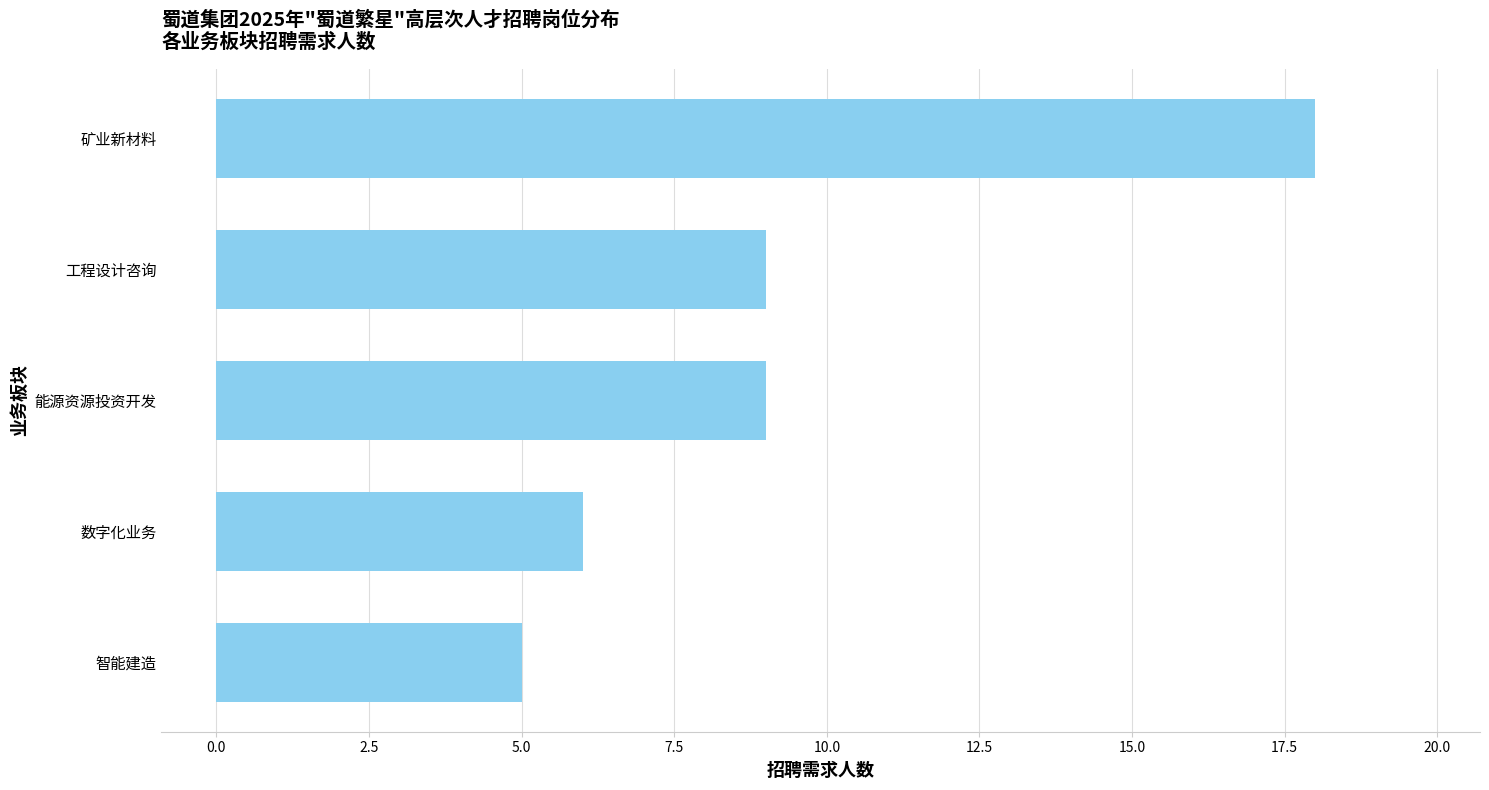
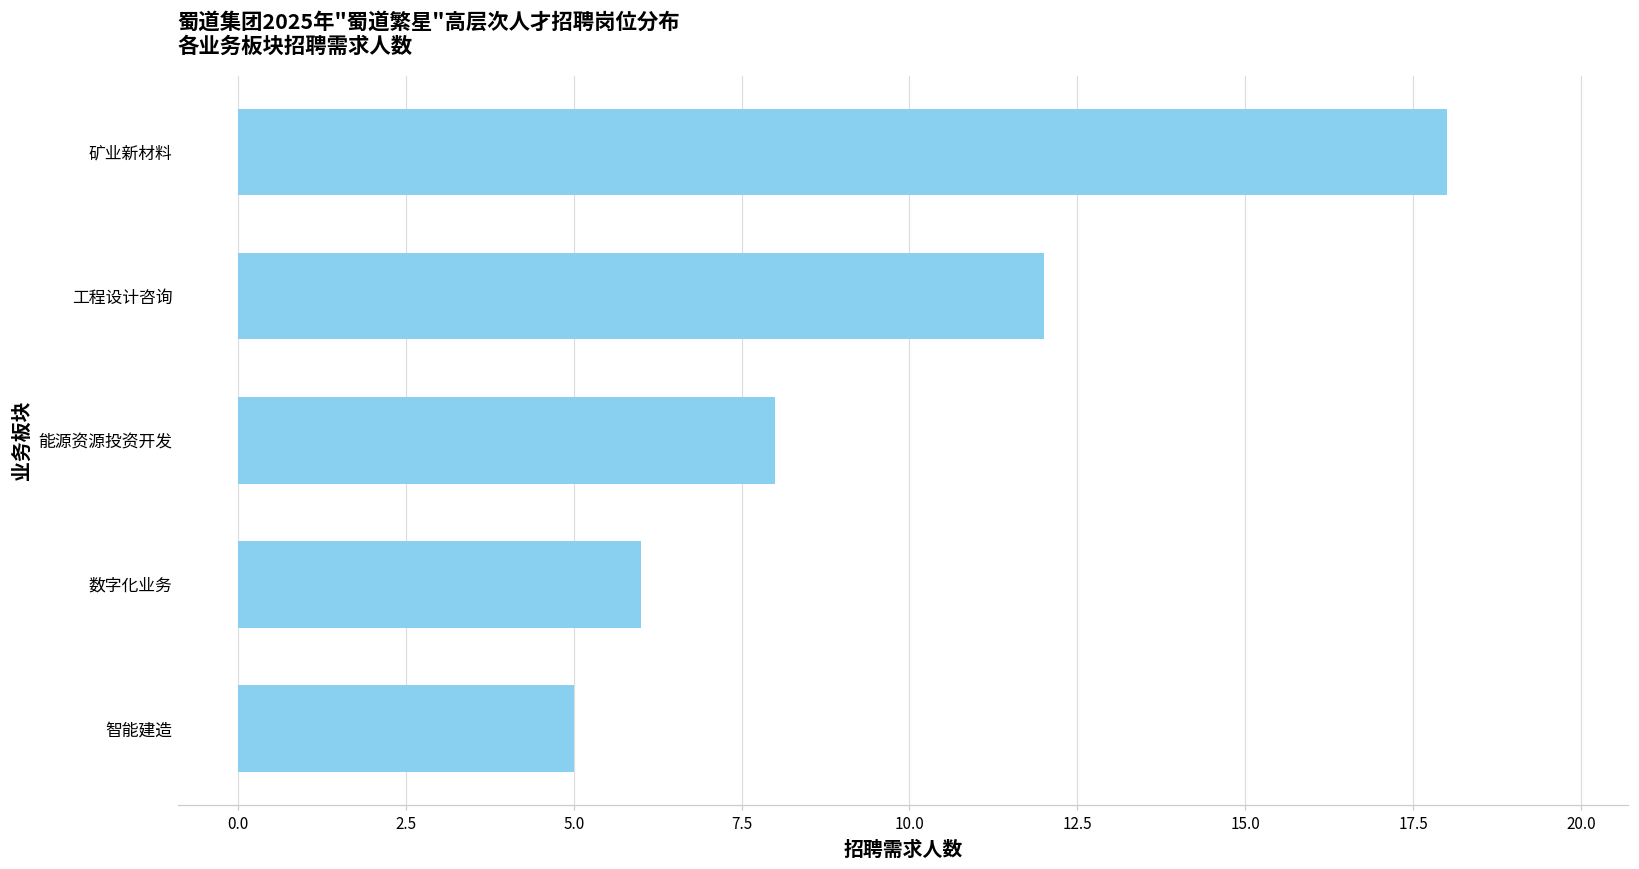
  {
    "矿业新材料": 18,
-   "工程设计咨询": 9,
-   "能源资源投资开发": 9,
+   "工程设计咨询": 12,
+   "能源资源投资开发": 8,
    "数字化业务": 6,
    "智能建造": 5
  }
